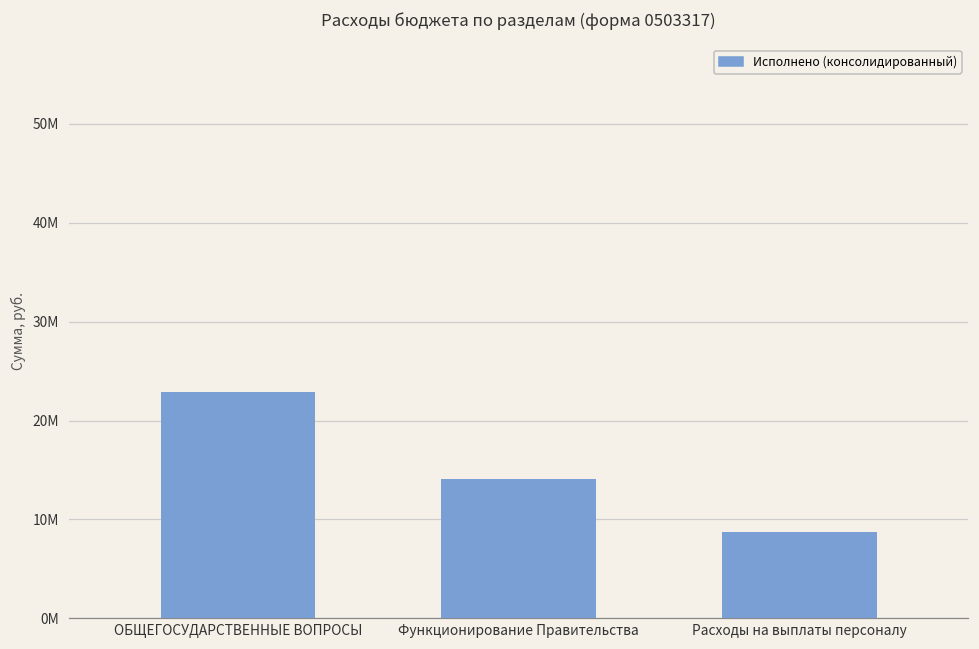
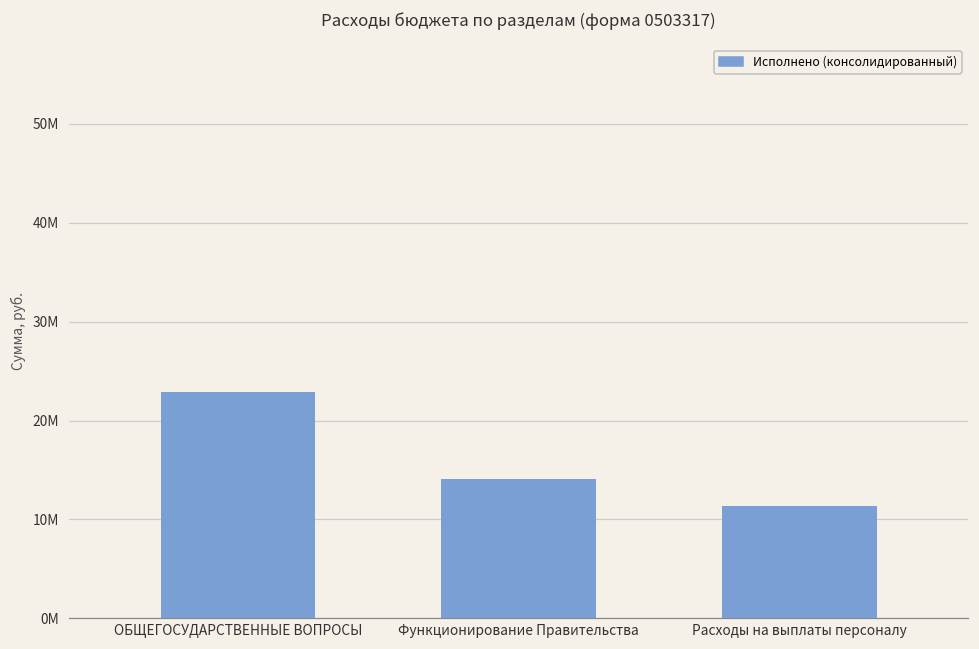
  {
    "ОБЩЕГОСУДАРСТВЕННЫЕ ВОПРОСЫ": 23000000,
    "Функционирование Правительства": 14000000,
-   "Расходы на выплаты персоналу": 9000000
+   "Расходы на выплаты персоналу": 11000000
  }
